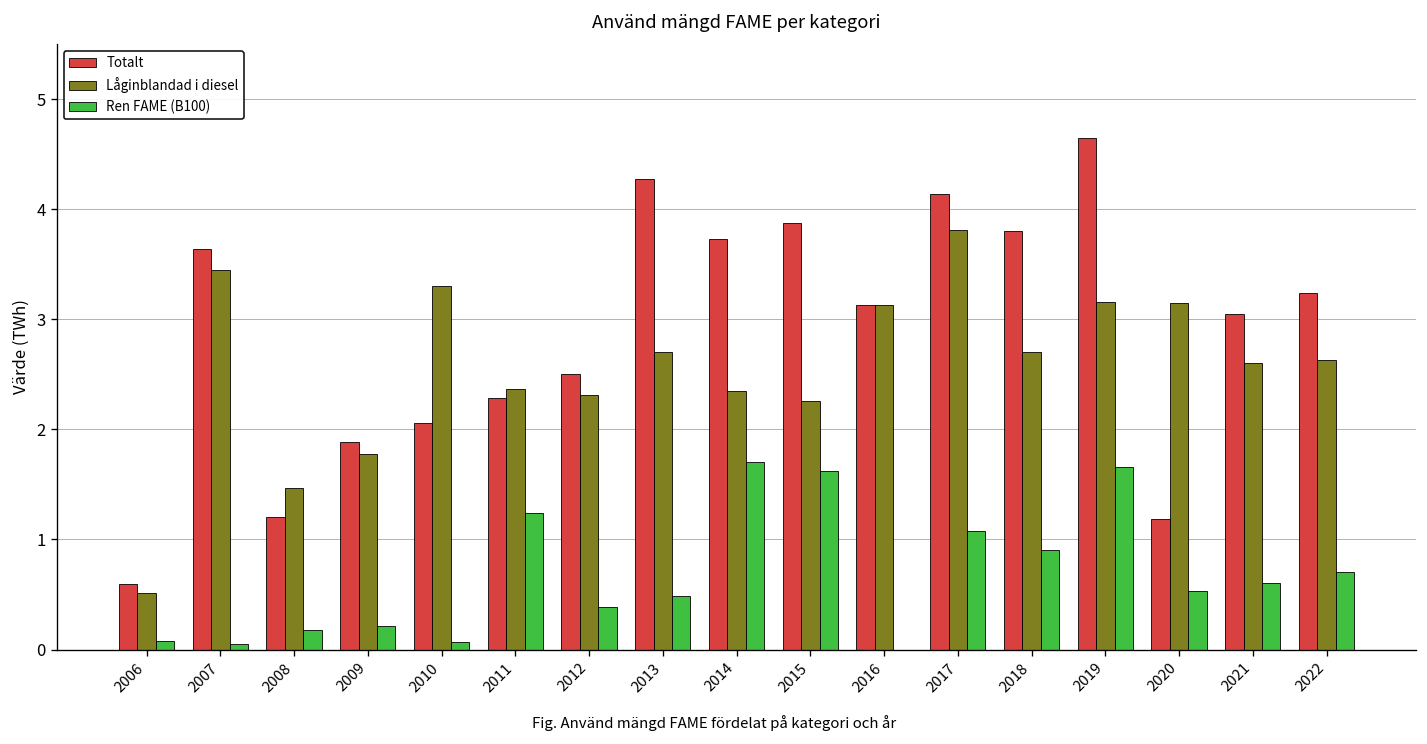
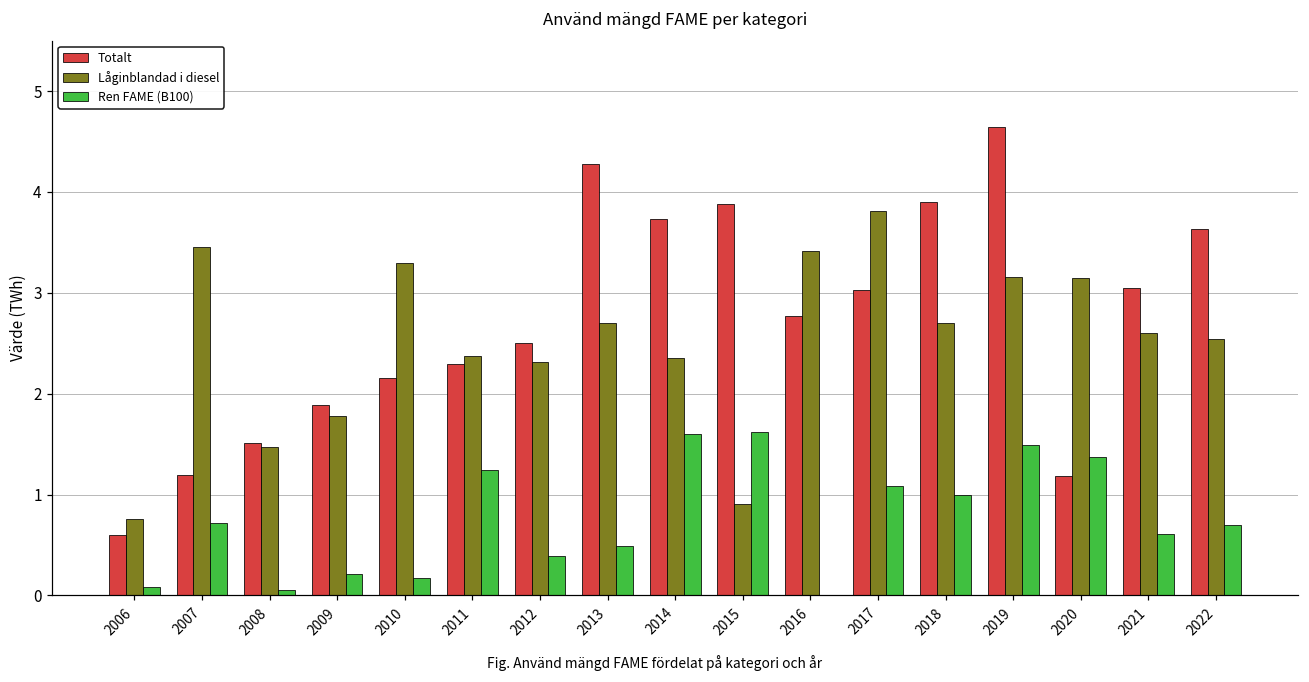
  {
    "Totalt": {
      "2006": 0.6,
-     "2007": 3.6,
-     "2008": 1.2,
+     "2007": 1.2,
+     "2008": 1.5,
      "2009": 1.9,
-     "2010": 2.1,
+     "2010": 2.2,
      "2011": 2.3,
      "2012": 2.5,
      "2013": 4.3,
      "2014": 3.7,
      "2015": 3.9,
-     "2016": 3.1,
-     "2017": 4.1,
-     "2018": 3.8,
+     "2016": 2.8,
+     "2017": 3.0,
+     "2018": 3.9,
      "2019": 4.6,
      "2020": 1.2,
      "2021": 3.0,
-     "2022": 3.2
+     "2022": 3.6
    },
    "Låginblandad i diesel": {
-     "2006": 0.5,
+     "2006": 0.8,
      "2007": 3.5,
      "2008": 1.5,
      "2009": 1.8,
      "2010": 3.3,
      "2011": 2.4,
      "2012": 2.3,
      "2013": 2.7,
      "2014": 2.4,
-     "2015": 2.3,
-     "2016": 3.1,
+     "2015": 0.9,
+     "2016": 3.4,
      "2017": 3.8,
      "2018": 2.7,
      "2019": 3.2,
      "2020": 3.1,
      "2021": 2.6,
-     "2022": 2.6
+     "2022": 2.5
    },
    "Ren FAME (B100)": {
      "2006": 0.1,
-     "2007": 0.1,
-     "2008": 0.2,
+     "2007": 0.7,
+     "2008": 0.1,
      "2009": 0.2,
-     "2010": 0.1,
+     "2010": 0.2,
      "2011": 1.2,
      "2012": 0.4,
      "2013": 0.5,
-     "2014": 1.7,
+     "2014": 1.6,
      "2015": 1.6,
      "2016": 0.0,
      "2017": 1.1,
-     "2018": 0.9,
-     "2019": 1.7,
-     "2020": 0.5,
+     "2018": 1.0,
+     "2019": 1.5,
+     "2020": 1.4,
      "2021": 0.6,
      "2022": 0.7
    }
  }
